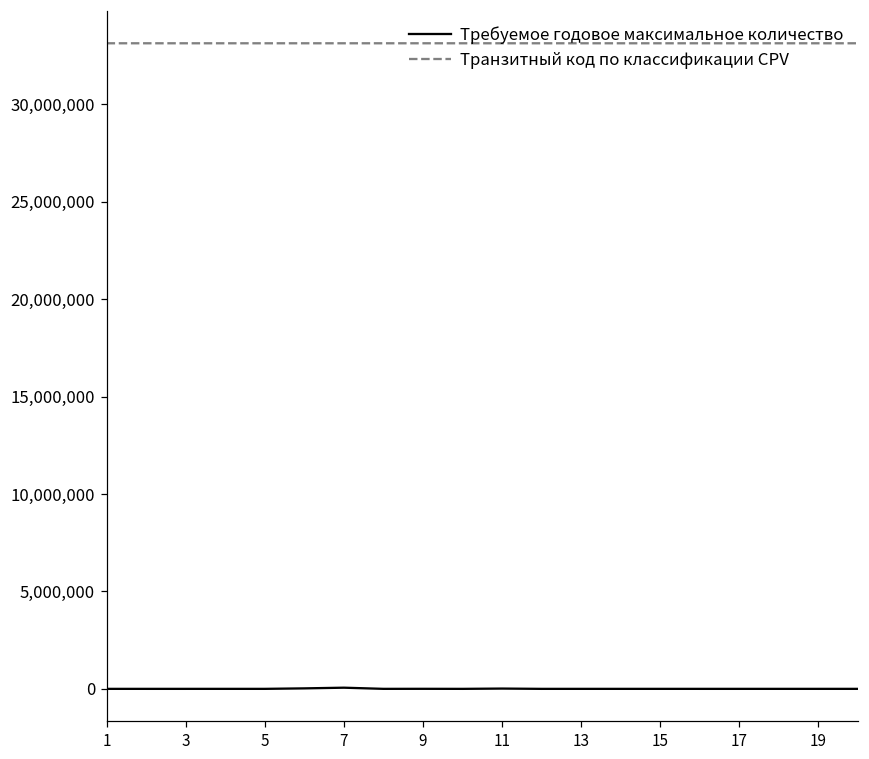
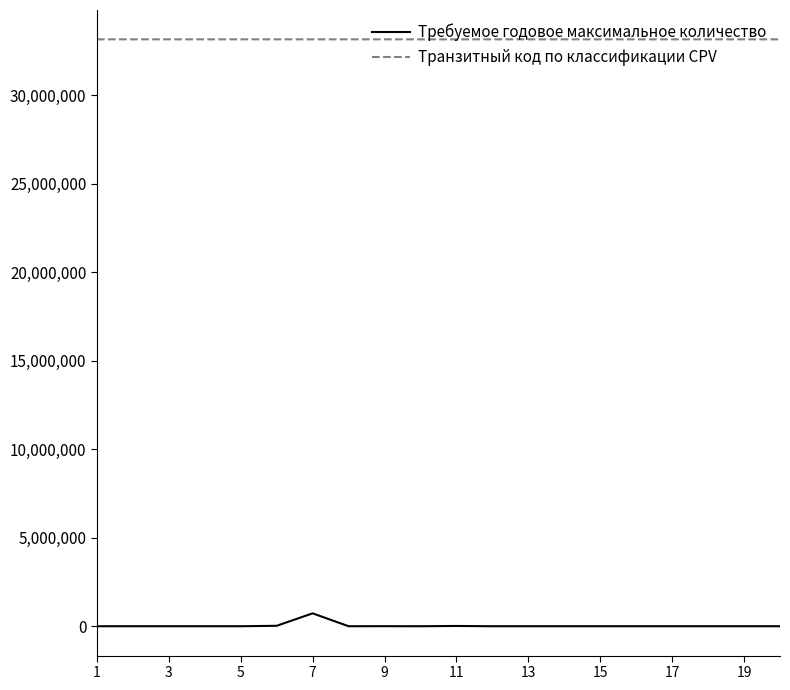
  {
    "Требуемое годовое максимальное количество": {
      "1": "0",
      "3": "0",
      "5": "0",
-     "7": "100,000",
+     "7": "700,000",
      "9": "0",
      "11": "0",
      "13": "0",
      "15": "0",
      "17": "0",
      "19": "0"
    },
    "Транзитный код по классификации CPV": {
      "1": "33,100,000",
      "3": "33,100,000",
      "5": "33,100,000",
      "7": "33,100,000",
      "9": "33,100,000",
      "11": "33,100,000",
      "13": "33,100,000",
      "15": "33,100,000",
      "17": "33,100,000",
      "19": "33,100,000"
    }
  }
